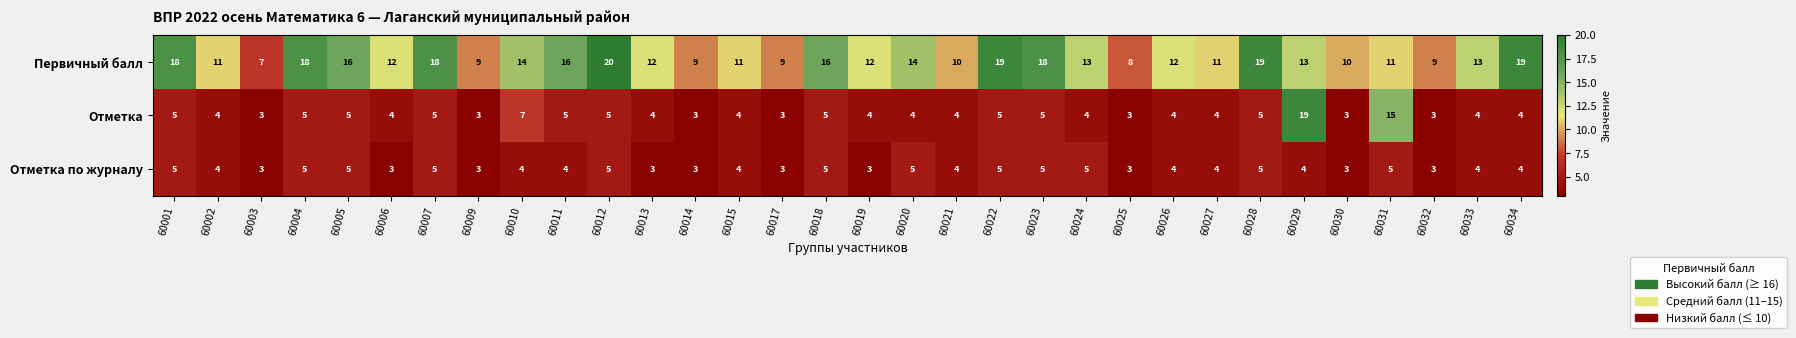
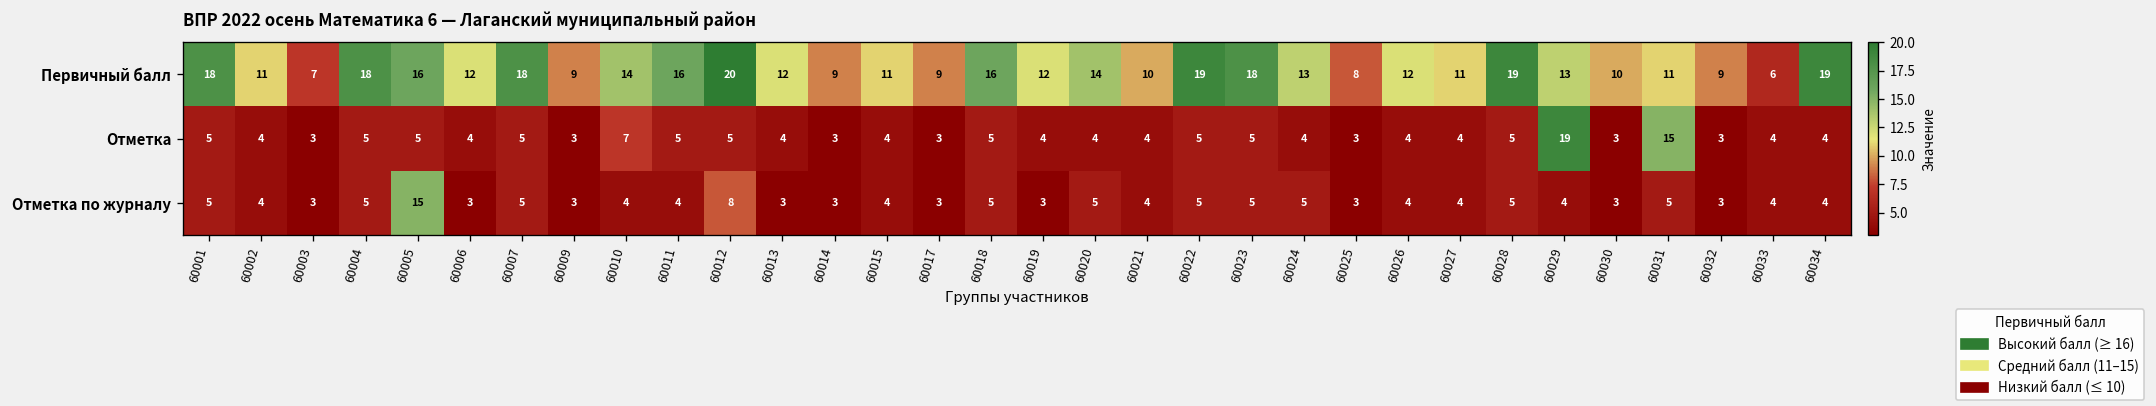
  {
    "Первичный балл": {
      "60001": 18,
      "60002": 11,
      "60003": 7,
      "60004": 18,
      "60005": 16,
      "60006": 12,
      "60007": 18,
      "60009": 9,
      "60010": 14,
      "60011": 16,
      "60012": 20,
      "60013": 12,
      "60014": 9,
      "60015": 11,
      "60017": 9,
      "60018": 16,
      "60019": 12,
      "60020": 14,
      "60021": 10,
      "60022": 19,
      "60023": 18,
      "60024": 13,
      "60025": 8,
      "60026": 12,
      "60027": 11,
      "60028": 19,
      "60029": 13,
      "60030": 10,
      "60031": 11,
      "60032": 9,
-     "60033": 13,
+     "60033": 6,
      "60034": 19
    },
    "Отметка": {
      "60001": 5,
      "60002": 4,
      "60003": 3,
      "60004": 5,
      "60005": 5,
      "60006": 4,
      "60007": 5,
      "60009": 3,
      "60010": 7,
      "60011": 5,
      "60012": 5,
      "60013": 4,
      "60014": 3,
      "60015": 4,
      "60017": 3,
      "60018": 5,
      "60019": 4,
      "60020": 4,
      "60021": 4,
      "60022": 5,
      "60023": 5,
      "60024": 4,
      "60025": 3,
      "60026": 4,
      "60027": 4,
      "60028": 5,
      "60029": 19,
      "60030": 3,
      "60031": 15,
      "60032": 3,
      "60033": 4,
      "60034": 4
    },
    "Отметка по журналу": {
      "60001": 5,
      "60002": 4,
      "60003": 3,
      "60004": 5,
-     "60005": 5,
+     "60005": 15,
      "60006": 3,
      "60007": 5,
      "60009": 3,
      "60010": 4,
      "60011": 4,
-     "60012": 5,
+     "60012": 8,
      "60013": 3,
      "60014": 3,
      "60015": 4,
      "60017": 3,
      "60018": 5,
      "60019": 3,
      "60020": 5,
      "60021": 4,
      "60022": 5,
      "60023": 5,
      "60024": 5,
      "60025": 3,
      "60026": 4,
      "60027": 4,
      "60028": 5,
      "60029": 4,
      "60030": 3,
      "60031": 5,
      "60032": 3,
      "60033": 4,
      "60034": 4
    }
  }
